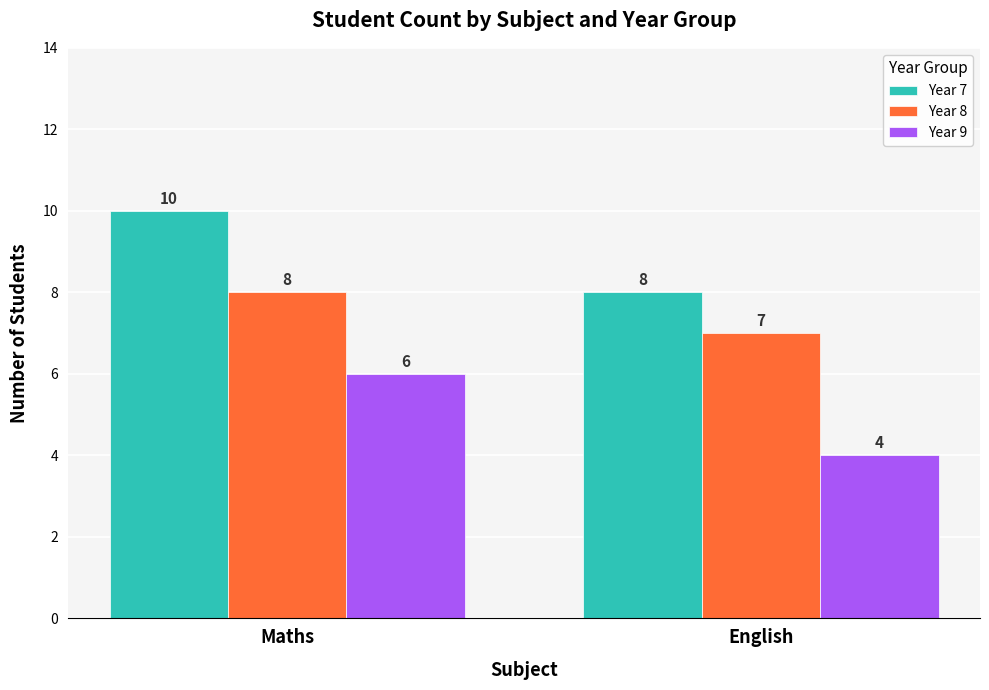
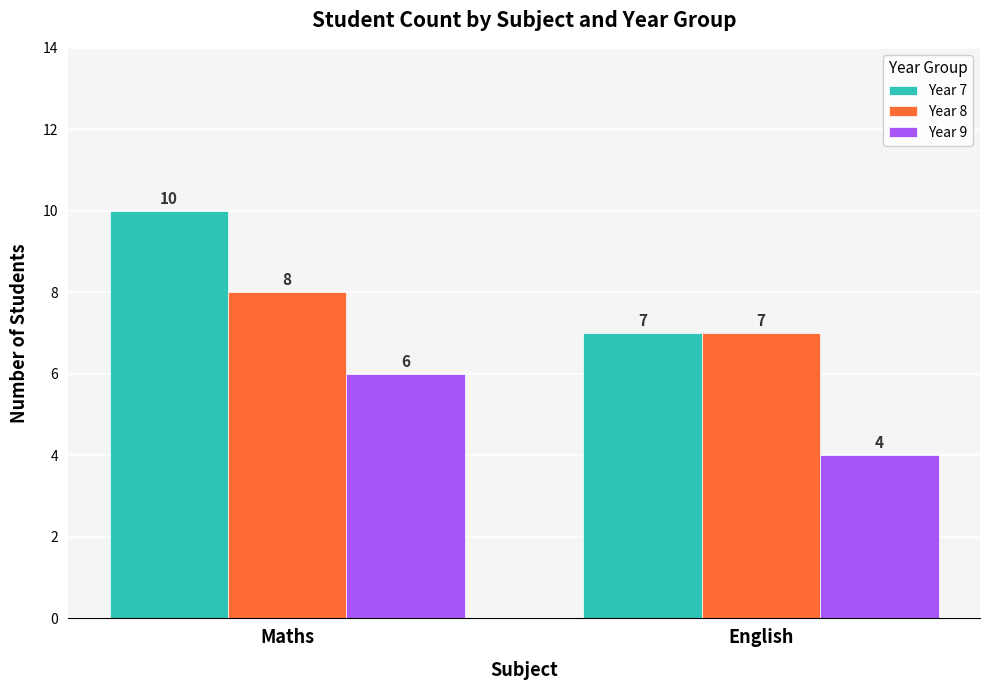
  {
    "Year 7": {
      "Maths": 10,
-     "English": 8
+     "English": 7
    },
    "Year 8": {
      "Maths": 8,
      "English": 7
    },
    "Year 9": {
      "Maths": 6,
      "English": 4
    }
  }
